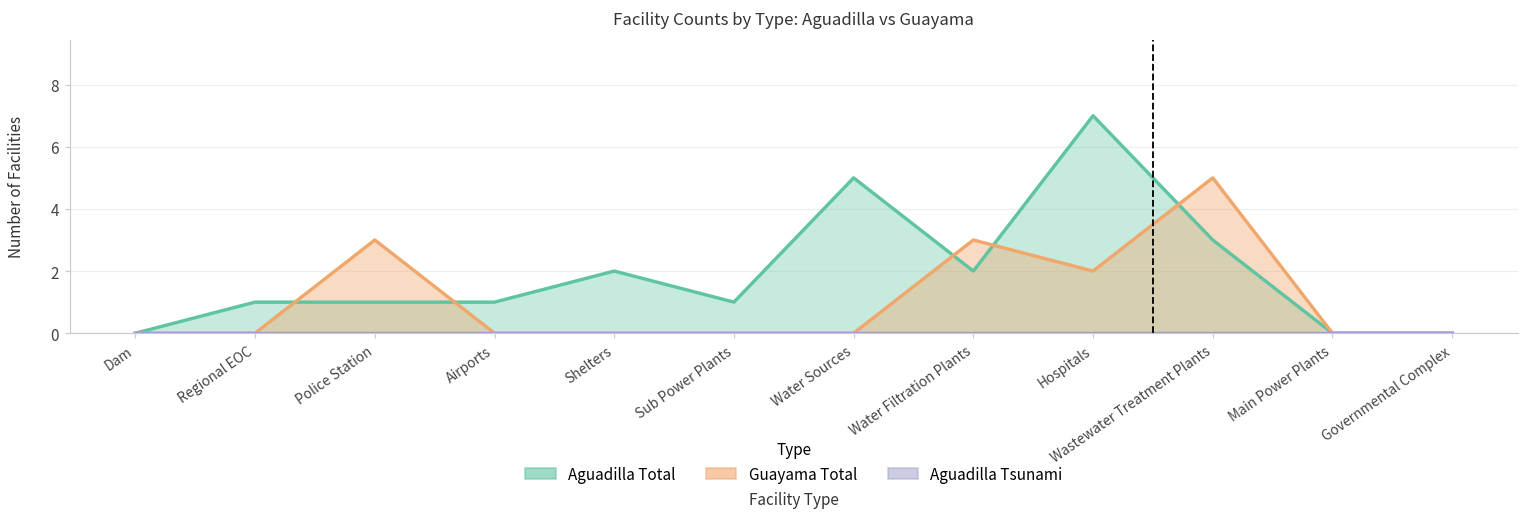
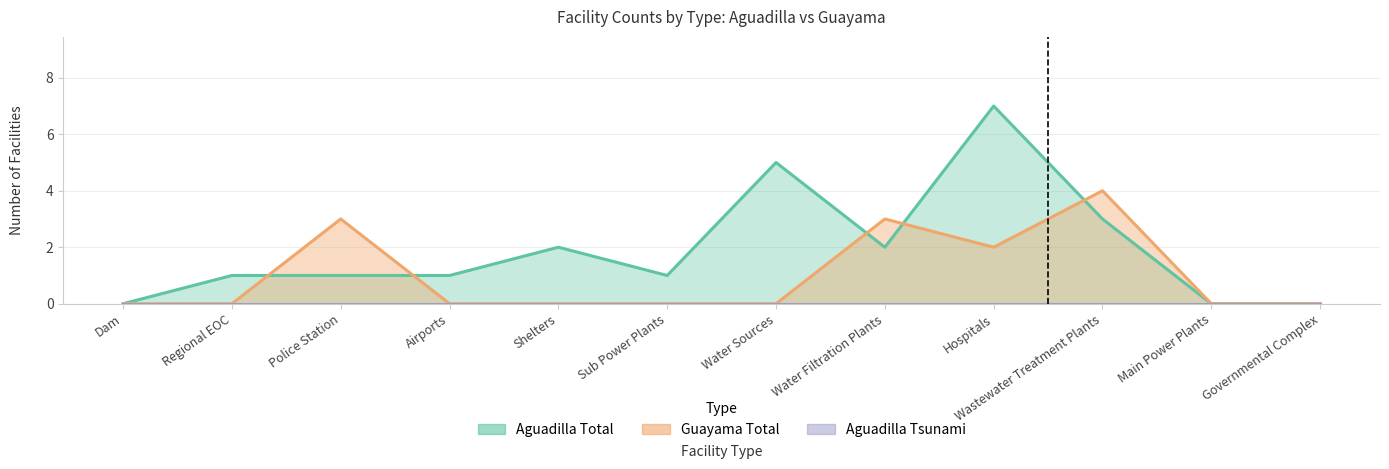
  {
    "Guayama Total": {
      "Police Station": 3,
      "Water Filtration Plants": 3,
      "Hospitals": 2,
-     "Wastewater Treatment Plants": 5
+     "Wastewater Treatment Plants": 4
    }
  }
